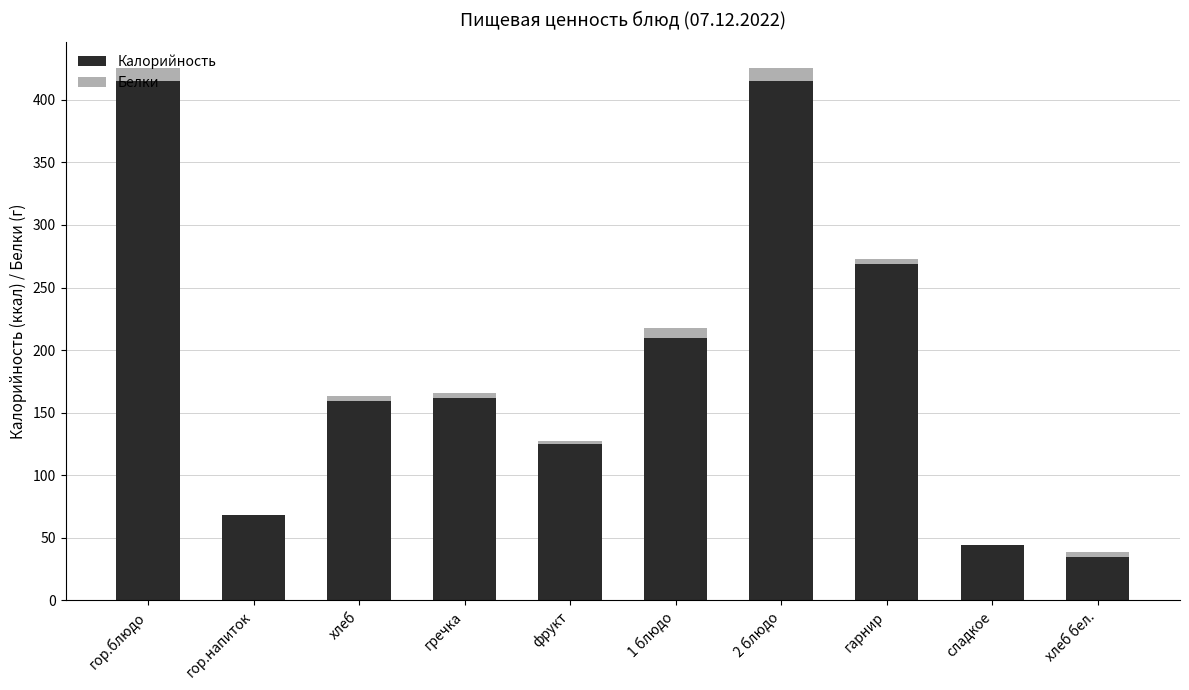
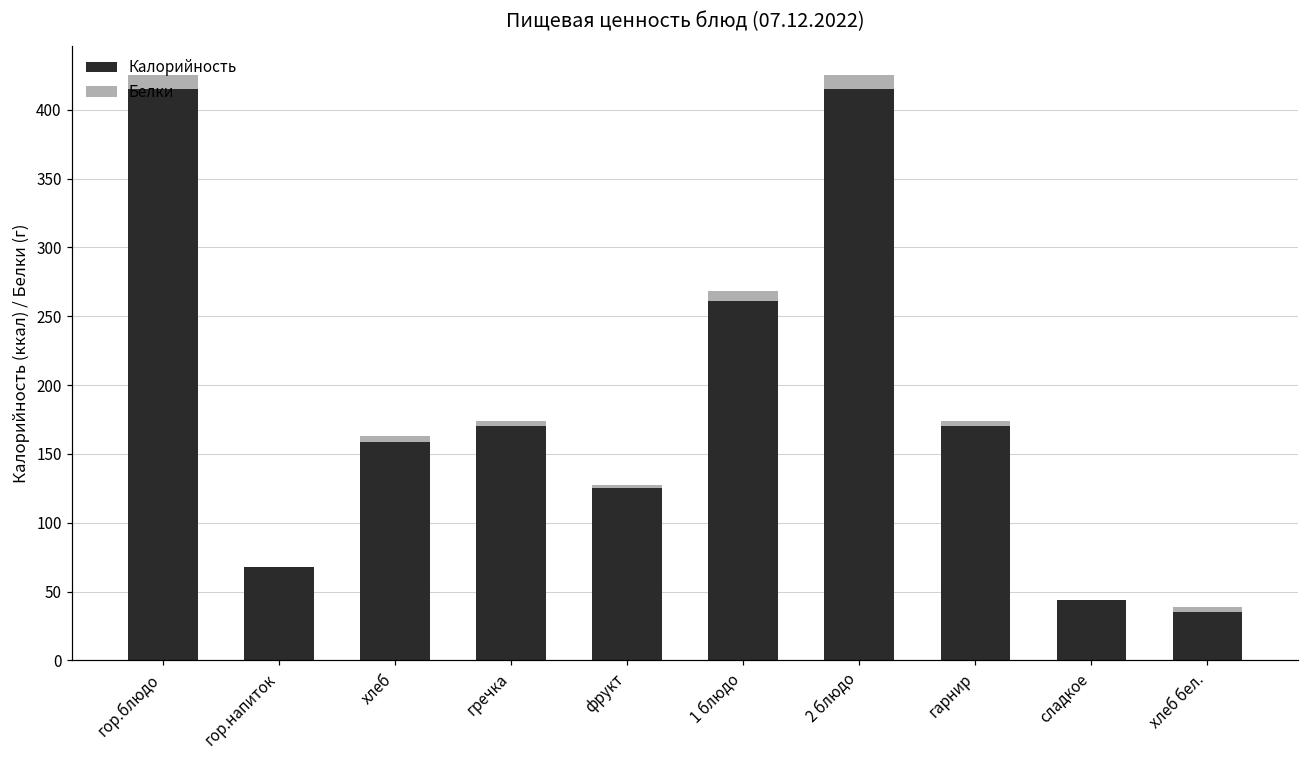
  {
    "Калорийность": {
      "гор.блюдо": 415,
      "гор.напиток": 68,
      "хлеб": 159,
-     "гречка": 162,
+     "гречка": 170,
      "фрукт": 125,
-     "1 блюдо": 210,
+     "1 блюдо": 261,
      "2 блюдо": 415,
-     "гарнир": 269,
+     "гарнир": 170,
      "сладкое": 44,
      "хлеб бел.": 35
    }
  }
